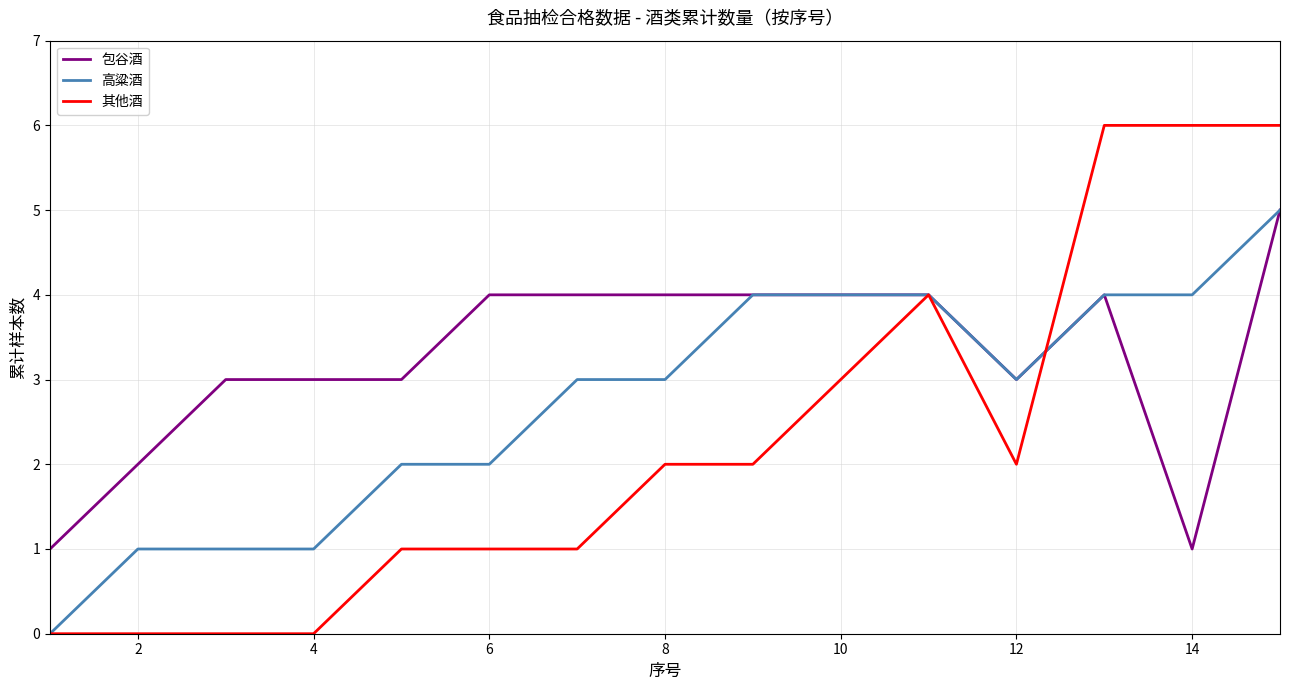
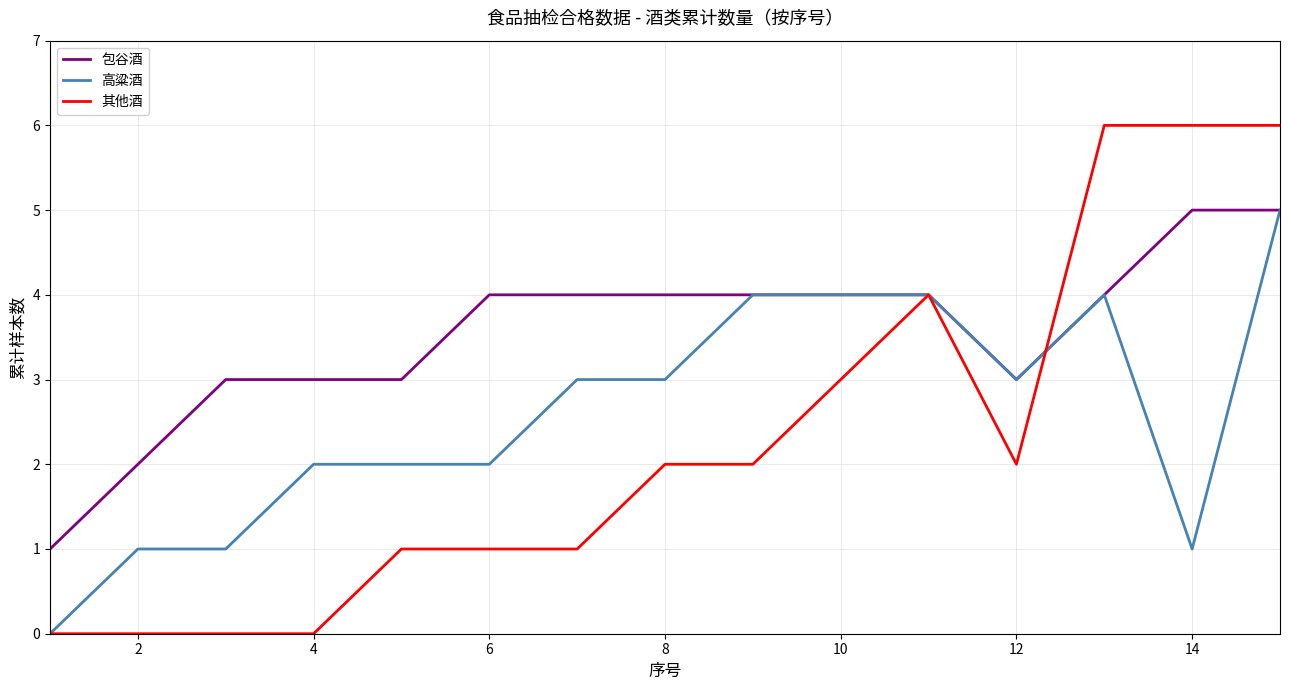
  {
    "包谷酒": {
      "2": 2,
      "4": 3,
      "6": 4,
      "8": 4,
-     "14": 1
+     "14": 5
    },
    "高粱酒": {
      "2": 1,
-     "4": 1,
+     "4": 2,
      "6": 2,
      "8": 3,
-     "14": 4
+     "14": 1
    },
    "其他酒": {
      "2": 0,
      "4": 0,
      "6": 1,
      "8": 2,
      "10": 3,
      "12": 2,
      "14": 6
    }
  }
